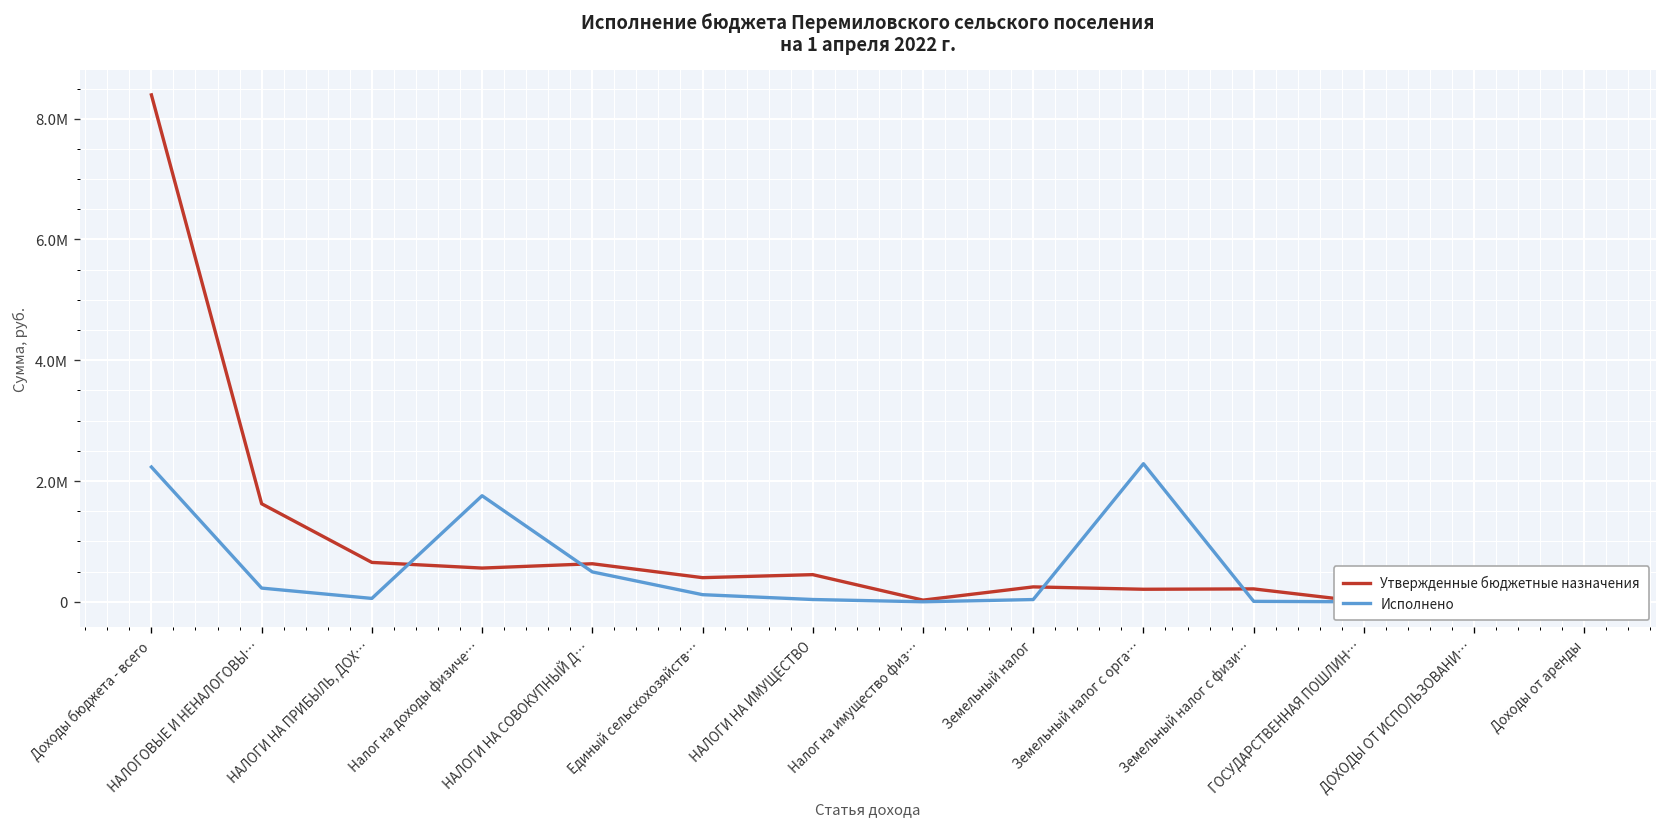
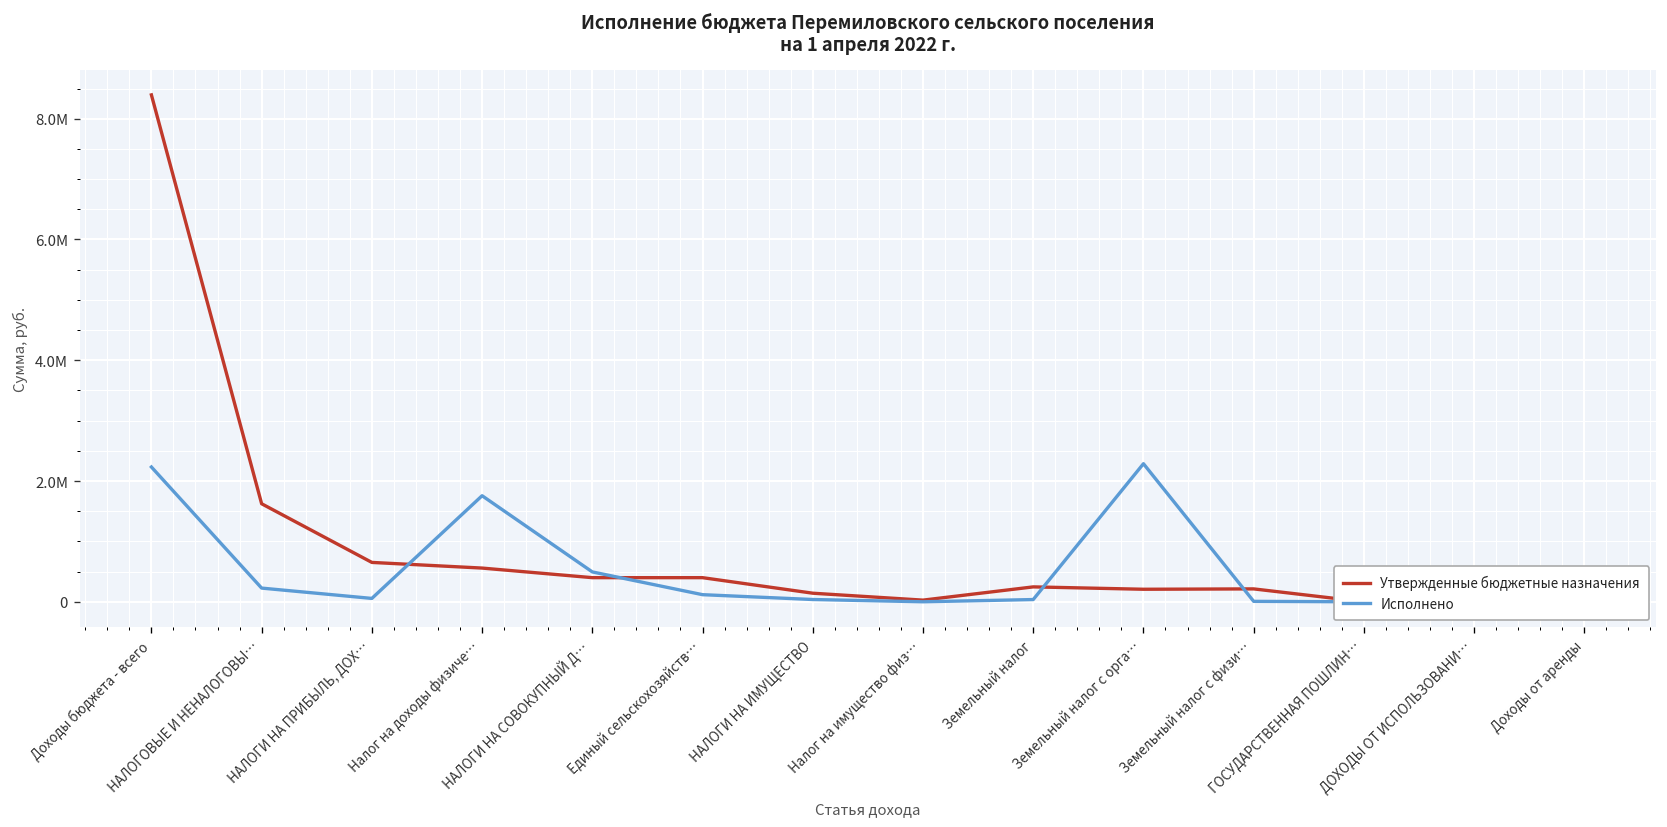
  {
    "Утвержденные бюджетные назначения": {
      "Доходы бюджета - всего": 8400000,
      "НАЛОГОВЫЕ И НЕНАЛОГОВЫ…": 1600000,
      "НАЛОГИ НА ПРИБЫЛЬ, ДОХ…": 700000,
      "Налог на доходы физиче…": 600000,
-     "НАЛОГИ НА СОВОКУПНЫЙ Д…": 600000,
+     "НАЛОГИ НА СОВОКУПНЫЙ Д…": 400000,
      "Единый сельскохозяйств…": 400000,
-     "НАЛОГИ НА ИМУЩЕСТВО": 500000,
+     "НАЛОГИ НА ИМУЩЕСТВО": 100000,
      "Земельный налог": 200000,
      "Земельный налог с орга…": 200000,
      "Земельный налог с физи…": 200000
    },
    "Исполнено": {
      "Доходы бюджета - всего": 2200000,
      "НАЛОГОВЫЕ И НЕНАЛОГОВЫ…": 200000,
      "НАЛОГИ НА ПРИБЫЛЬ, ДОХ…": 100000,
      "Налог на доходы физиче…": 1800000,
      "НАЛОГИ НА СОВОКУПНЫЙ Д…": 500000,
      "Единый сельскохозяйств…": 100000,
      "НАЛОГИ НА ИМУЩЕСТВО": 0,
      "Земельный налог": 0,
      "Земельный налог с орга…": 2300000,
      "Земельный налог с физи…": 0
    }
  }
